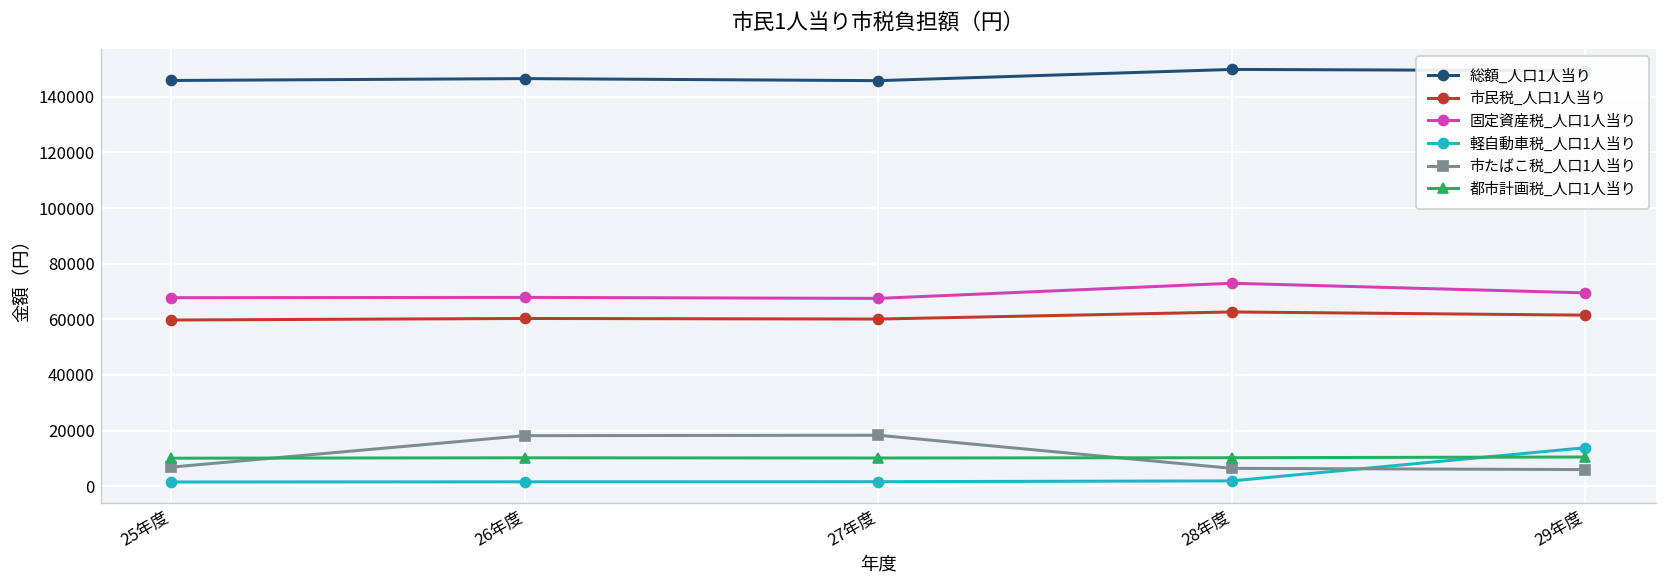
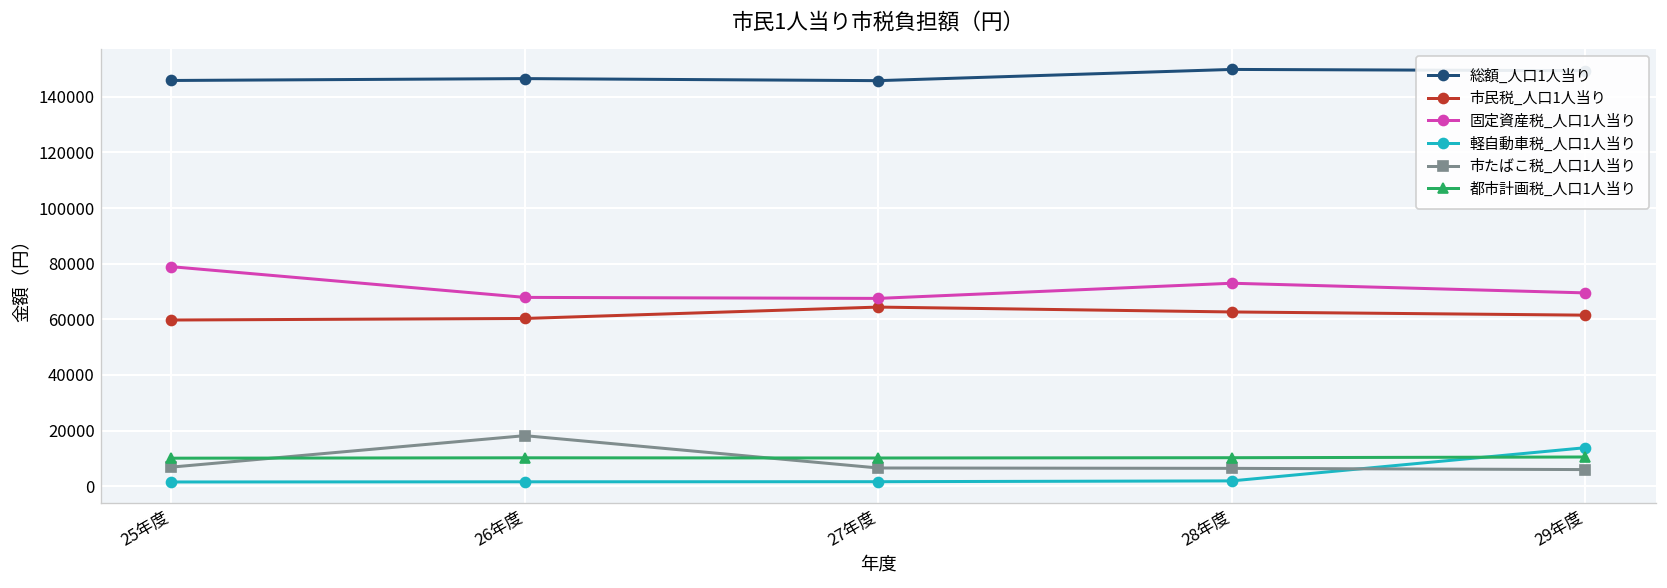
  {
    "総額_人口1人当り": {
      "25年度": 146000,
      "26年度": 147000,
      "27年度": 146000,
      "28年度": 150000
    },
    "市民税_人口1人当り": {
      "25年度": 60000,
      "26年度": 60000,
-     "27年度": 60000,
+     "27年度": 64000,
      "28年度": 63000,
      "29年度": 61000
    },
    "固定資産税_人口1人当り": {
-     "25年度": 68000,
+     "25年度": 79000,
      "26年度": 68000,
      "27年度": 68000,
      "28年度": 73000,
      "29年度": 69000
    },
    "軽自動車税_人口1人当り": {
      "25年度": 1000,
      "26年度": 2000,
      "27年度": 2000,
      "28年度": 2000,
      "29年度": 14000
    },
    "市たばこ税_人口1人当り": {
      "25年度": 7000,
      "26年度": 18000,
-     "27年度": 18000,
+     "27年度": 7000,
      "28年度": 6000,
      "29年度": 6000
    },
    "都市計画税_人口1人当り": {
      "25年度": 10000,
      "26年度": 10000,
      "27年度": 10000,
      "28年度": 10000,
      "29年度": 10000
    }
  }
